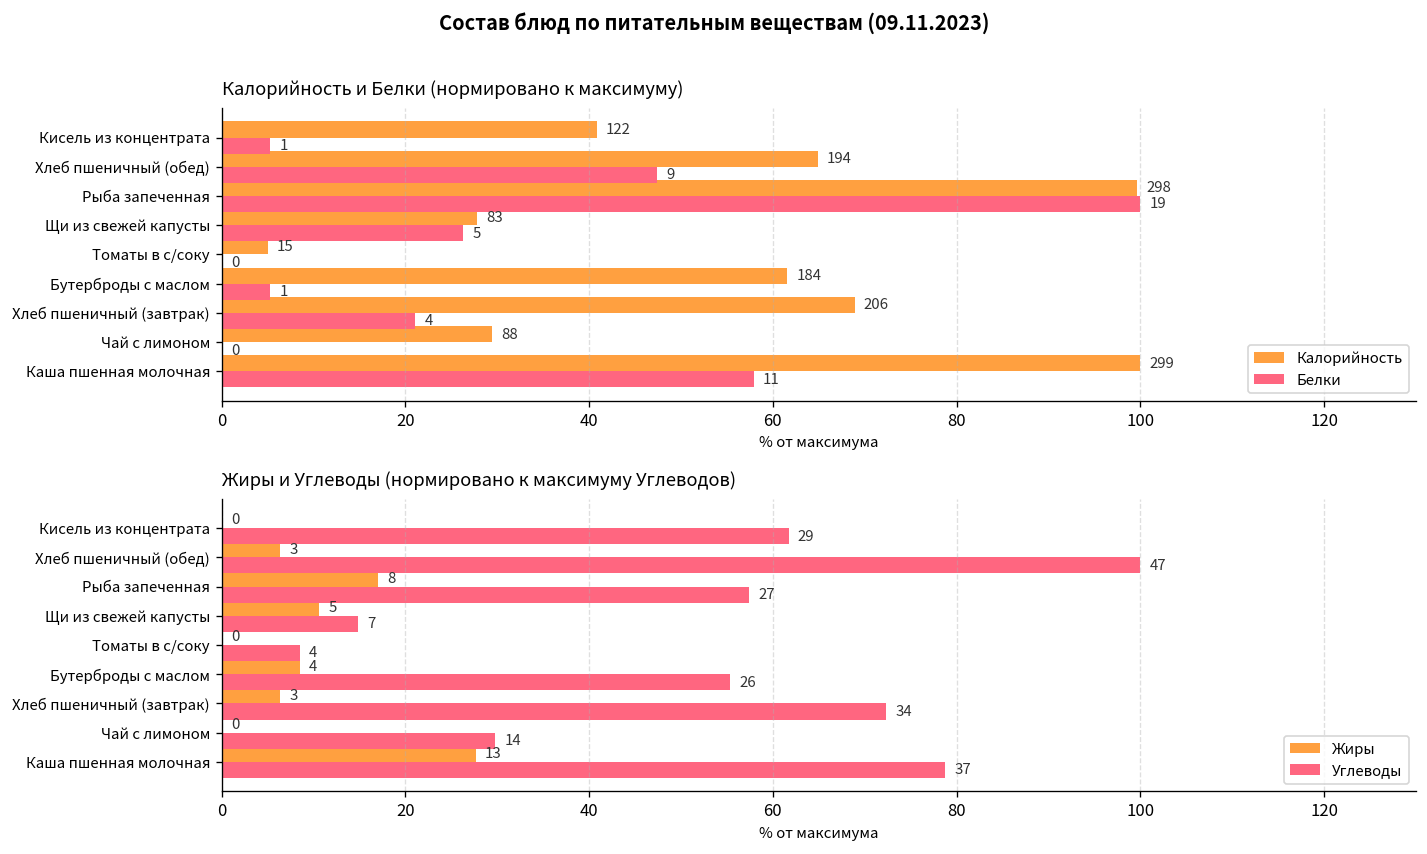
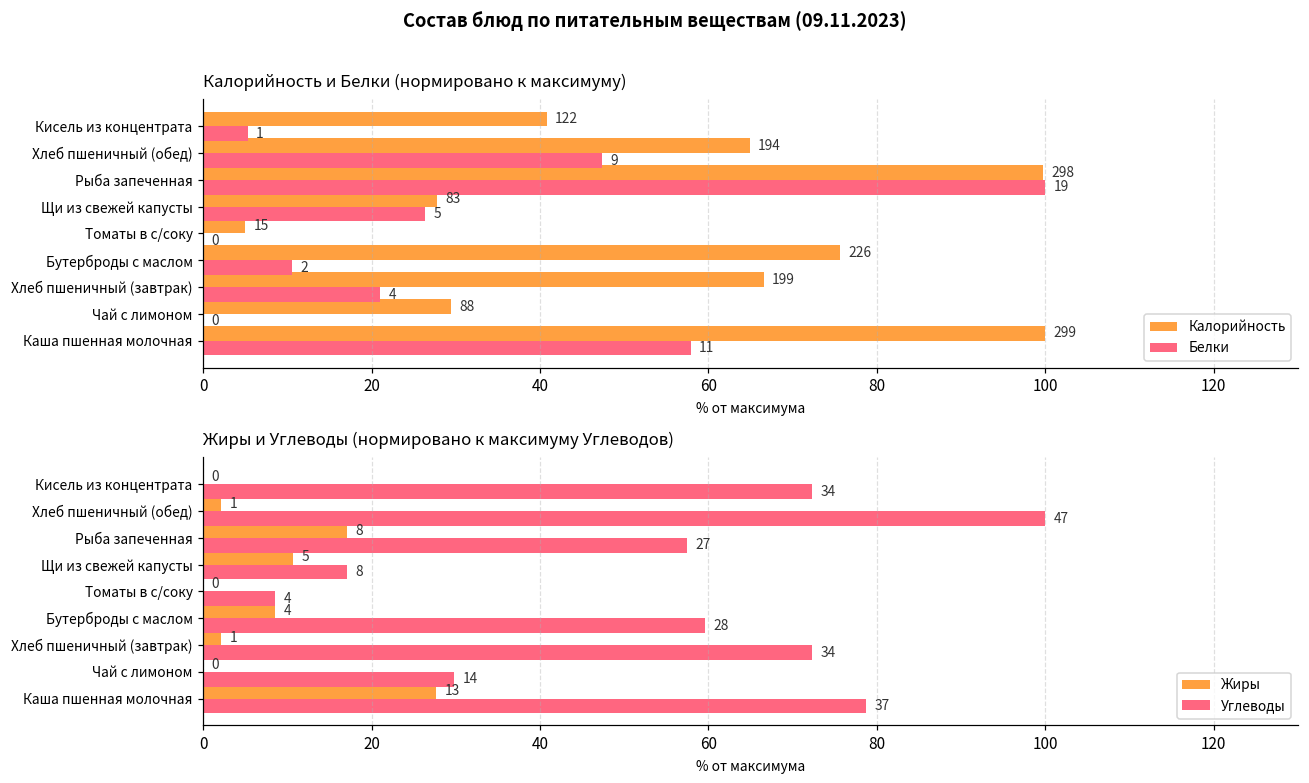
  {
    "Калорийность и Белки (нормировано к максимуму)": {
      "Калорийность": {
-       "Бутерброды с маслом": 184,
-       "Хлеб пшеничный (завтрак)": 206
+       "Бутерброды с маслом": 226,
+       "Хлеб пшеничный (завтрак)": 199
      },
      "Белки": {
        "Томаты в с/соку": 0,
-       "Бутерброды с маслом": 1,
+       "Бутерброды с маслом": 2,
        "Чай с лимоном": 0
      }
    },
    "Жиры и Углеводы (нормировано к максимуму Углеводов)": {
      "Жиры": {
        "Кисель из концентрата": 0,
-       "Хлеб пшеничный (обед)": 3,
+       "Хлеб пшеничный (обед)": 1,
        "Томаты в с/соку": 0,
-       "Хлеб пшеничный (завтрак)": 3,
+       "Хлеб пшеничный (завтрак)": 1,
        "Чай с лимоном": 0
      },
      "Углеводы": {
-       "Кисель из концентрата": 29,
-       "Щи из свежей капусты": 7,
-       "Бутерброды с маслом": 26
+       "Кисель из концентрата": 34,
+       "Щи из свежей капусты": 8,
+       "Бутерброды с маслом": 28
      }
    }
  }
